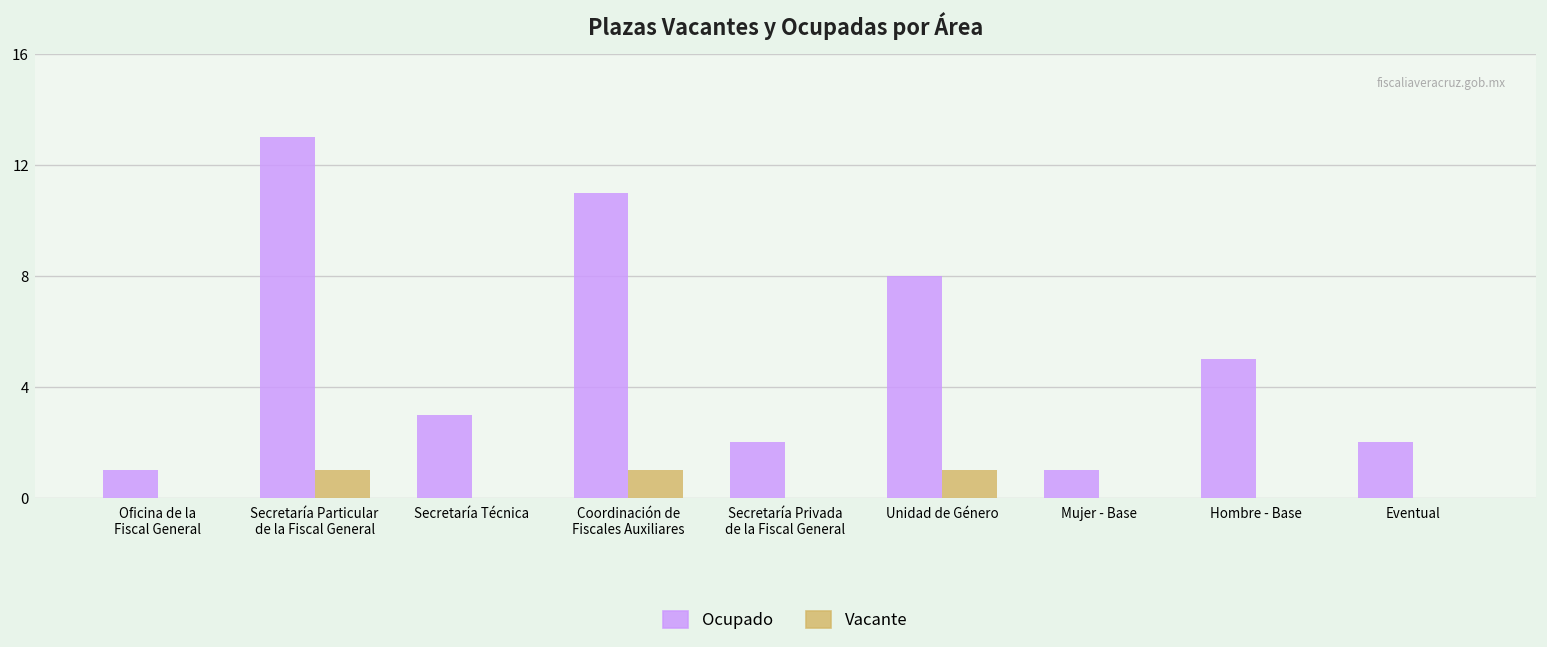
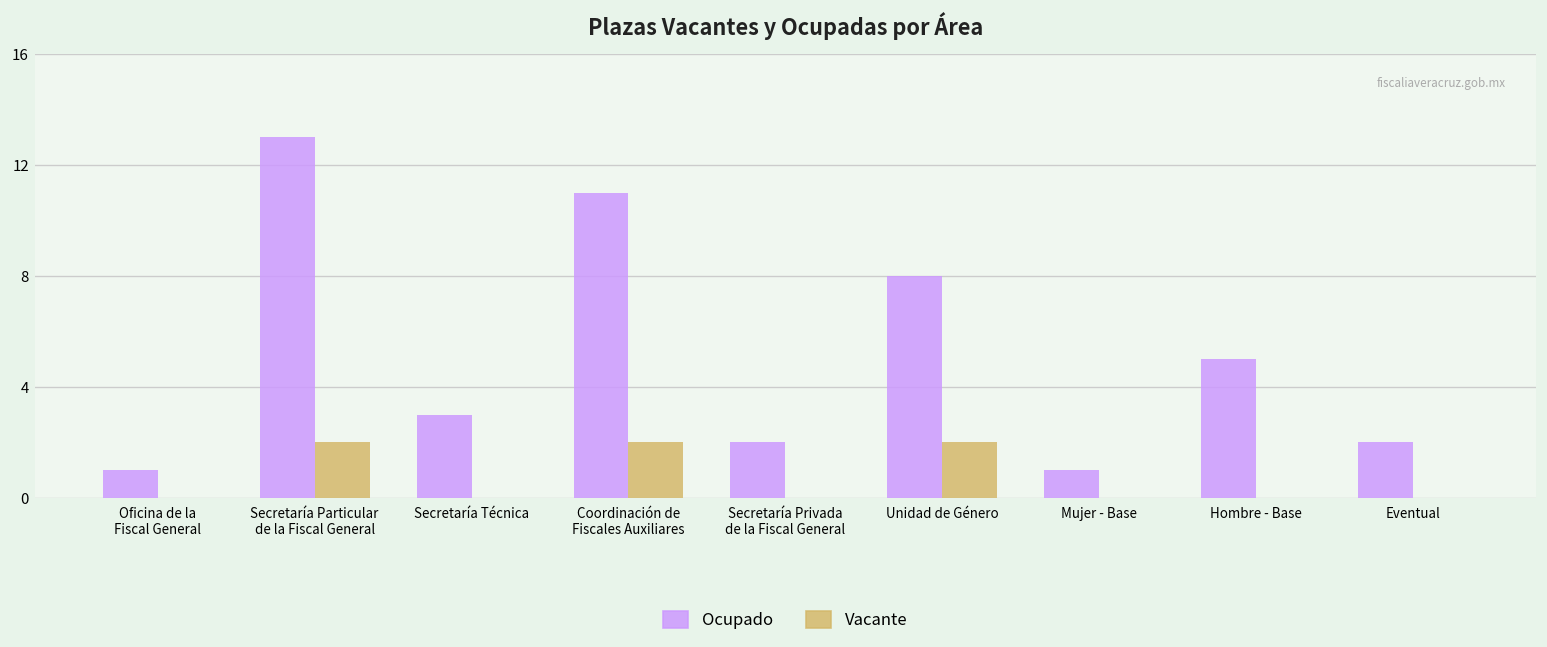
  {
    "Ocupado": {
      "Oficina de la Fiscal General": 1,
      "Secretaría Particular de la Fiscal General": 13,
      "Secretaría Técnica": 3,
      "Coordinación de Fiscales Auxiliares": 11,
      "Secretaría Privada de la Fiscal General": 2,
      "Unidad de Género": 8,
      "Mujer - Base": 1,
      "Hombre - Base": 5,
      "Eventual": 2
    },
    "Vacante": {
      "Oficina de la Fiscal General": 0,
-     "Secretaría Particular de la Fiscal General": 1,
+     "Secretaría Particular de la Fiscal General": 2,
      "Secretaría Técnica": 0,
-     "Coordinación de Fiscales Auxiliares": 1,
+     "Coordinación de Fiscales Auxiliares": 2,
      "Secretaría Privada de la Fiscal General": 0,
-     "Unidad de Género": 1,
+     "Unidad de Género": 2,
      "Mujer - Base": 0,
      "Hombre - Base": 0,
      "Eventual": 0
    }
  }
